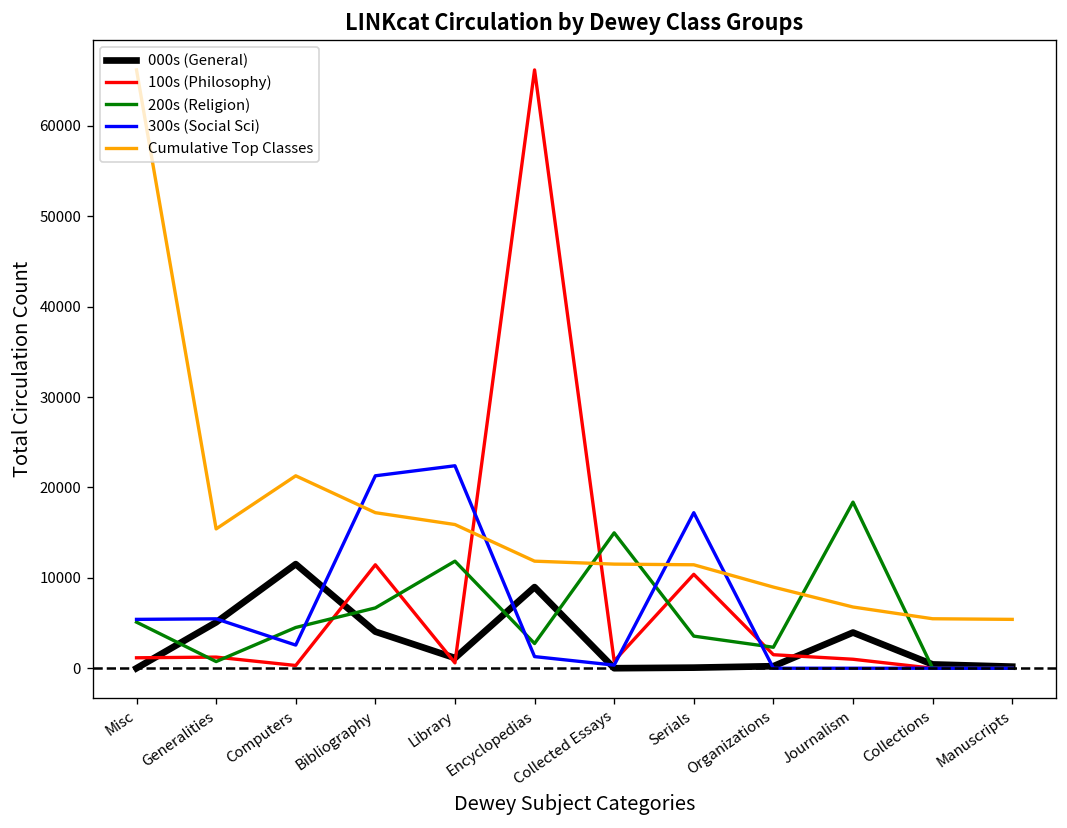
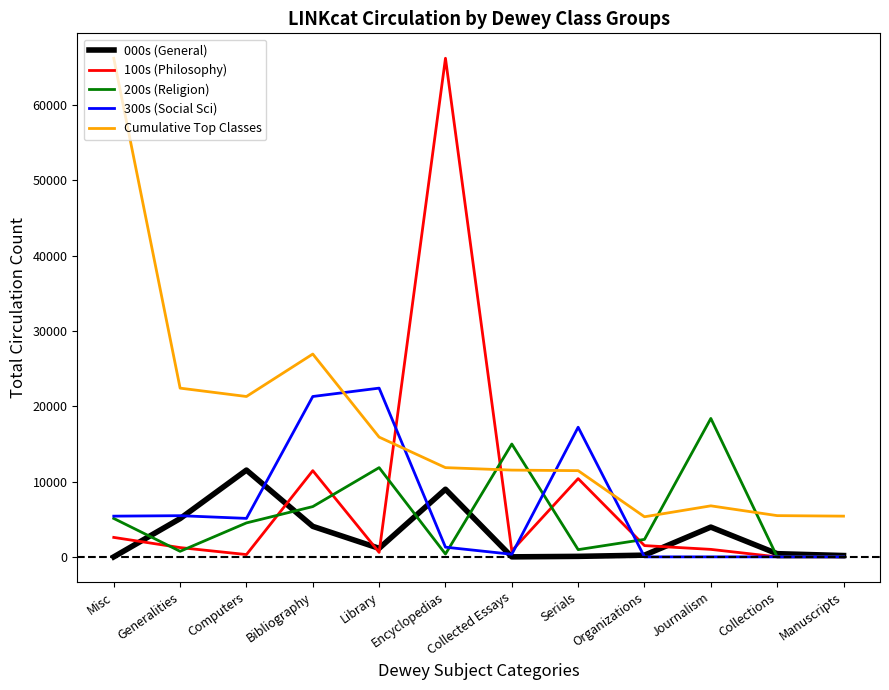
  {
    "000s (General)": {
      "Misc": 0,
      "Generalities": 5000,
      "Computers": 12000,
      "Bibliography": 4000,
      "Library": 1000,
      "Encyclopedias": 9000,
      "Serials": 0,
      "Journalism": 4000,
      "Collections": 0
    },
    "100s (Philosophy)": {
-     "Misc": 1000,
+     "Misc": 3000,
      "Generalities": 1000,
      "Computers": 0,
      "Bibliography": 11000,
      "Library": 1000,
      "Encyclopedias": 66000,
      "Collected Essays": 1000,
      "Serials": 10000,
      "Organizations": 1000,
      "Journalism": 1000
    },
    "200s (Religion)": {
      "Generalities": 1000,
      "Computers": 5000,
      "Bibliography": 7000,
      "Library": 12000,
-     "Encyclopedias": 3000,
+     "Encyclopedias": 0,
      "Collected Essays": 15000,
-     "Serials": 4000,
+     "Serials": 1000,
      "Organizations": 2000,
      "Journalism": 18000
    },
    "300s (Social Sci)": {
      "Generalities": 5000,
-     "Computers": 3000,
+     "Computers": 5000,
      "Bibliography": 21000,
      "Library": 22000,
      "Encyclopedias": 1000,
      "Serials": 17000,
      "Journalism": 0
    },
    "Cumulative Top Classes": {
-     "Generalities": 15000,
+     "Generalities": 22000,
      "Computers": 21000,
-     "Bibliography": 17000,
+     "Bibliography": 27000,
      "Library": 16000,
      "Encyclopedias": 12000,
      "Collected Essays": 12000,
      "Serials": 11000,
-     "Organizations": 9000,
+     "Organizations": 5000,
      "Journalism": 7000,
      "Collections": 5000,
      "Manuscripts": 5000
    }
  }
